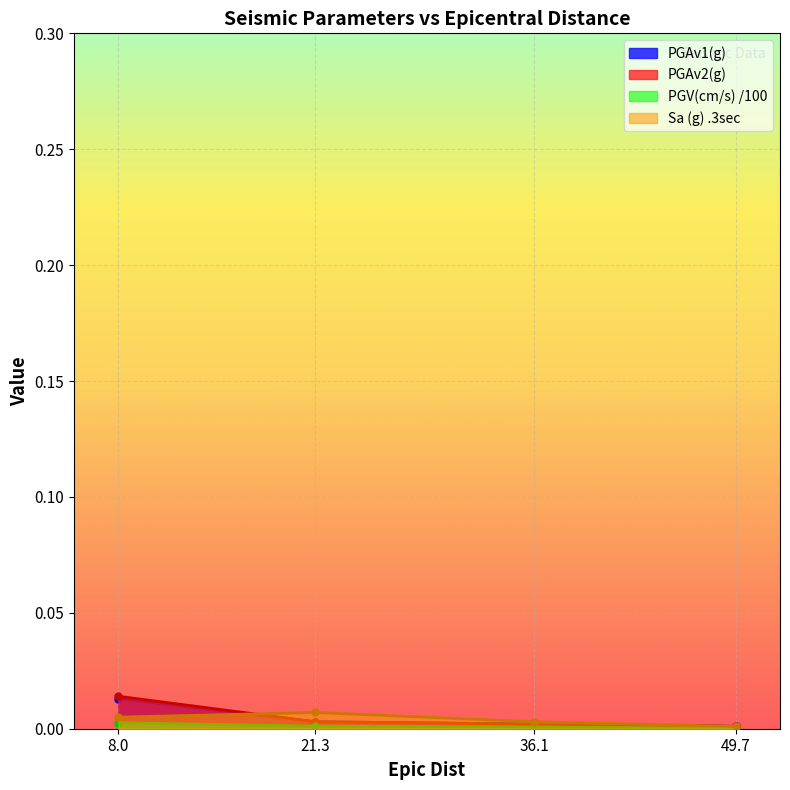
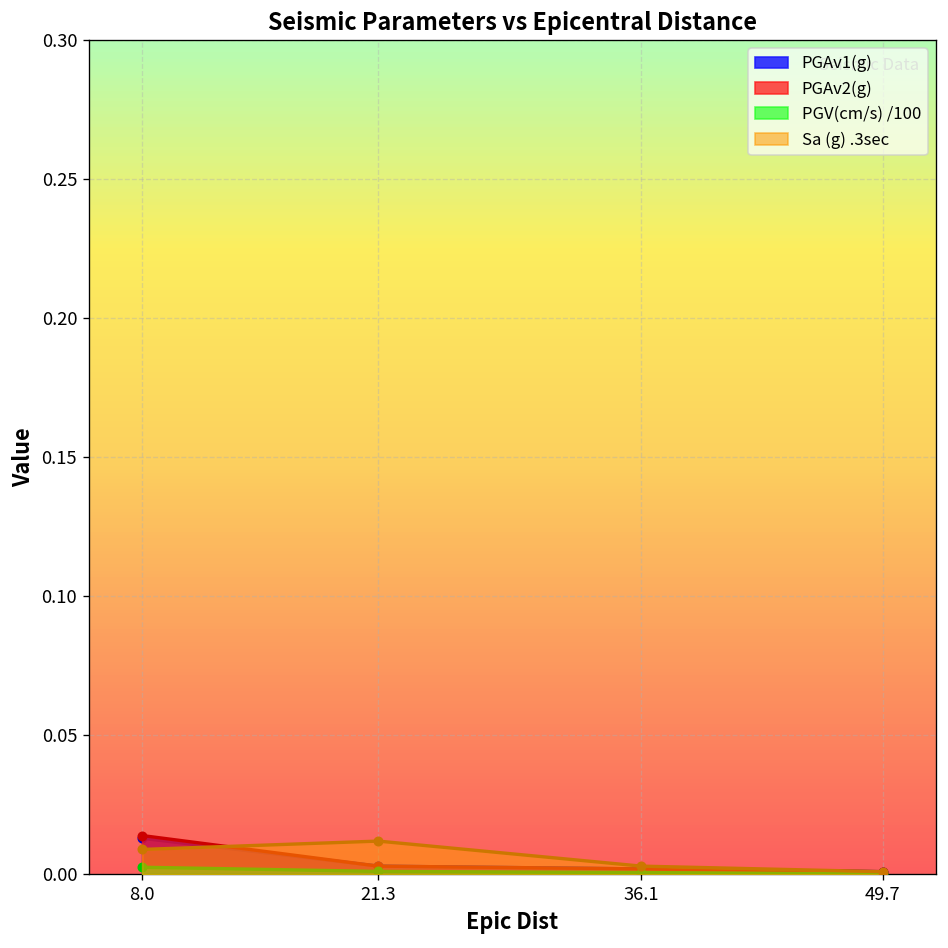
  {
    "PGV(cm/s) /100": {
      "8.0": 0.003,
      "21.3": 0.001,
      "36.1": 0.001
    },
    "Sa (g) .3sec": {
-     "8.0": 0.005,
-     "21.3": 0.007
+     "8.0": 0.009,
+     "21.3": 0.012
    }
  }
